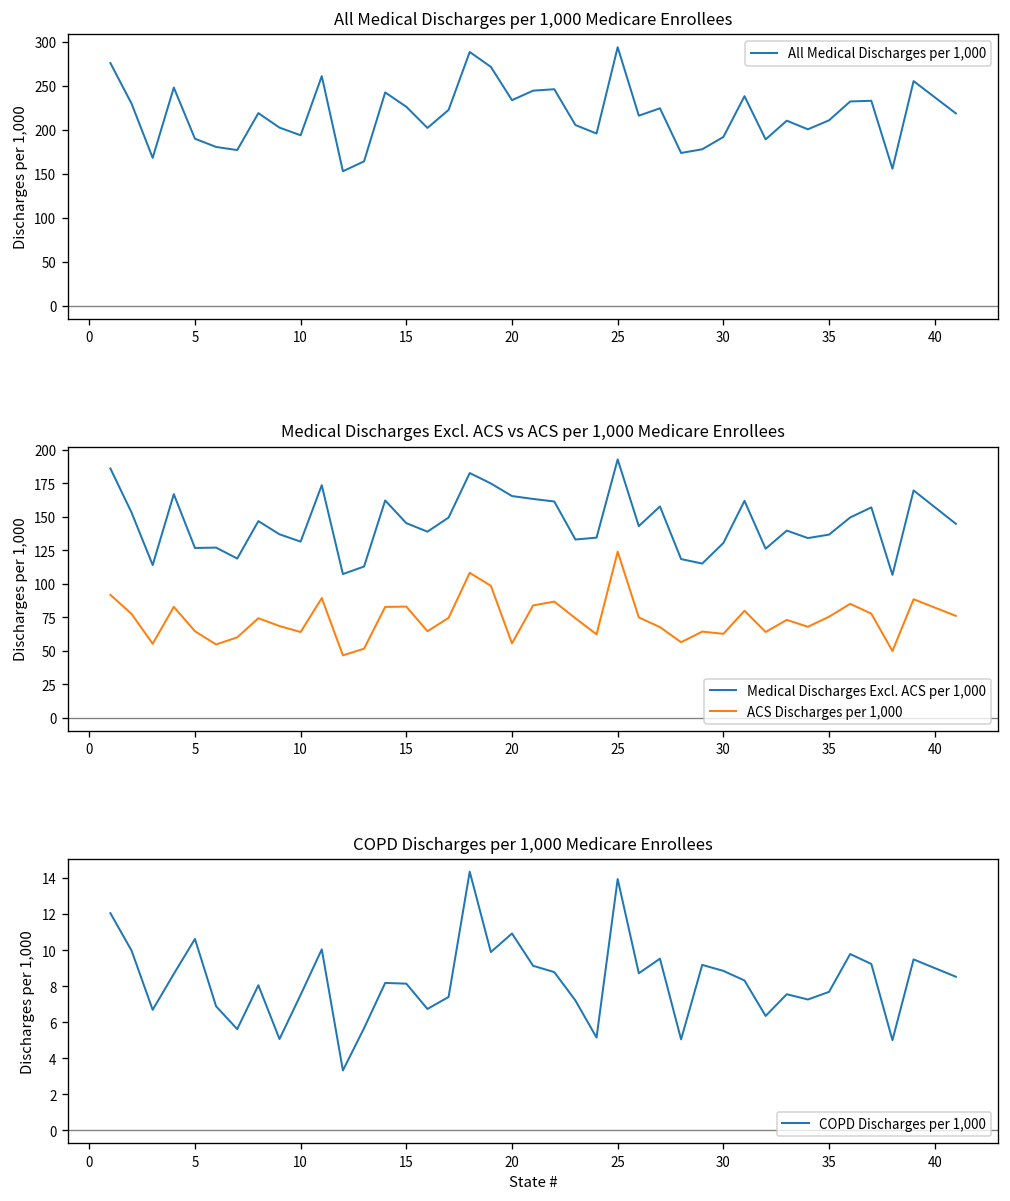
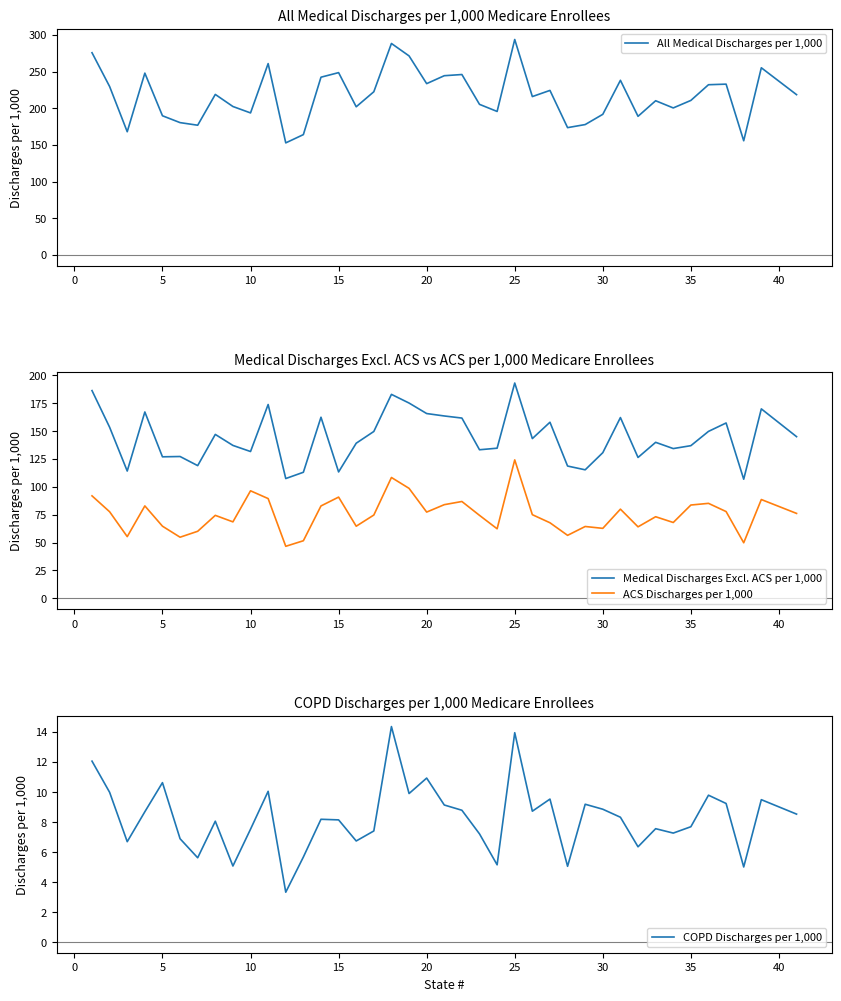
  {
    "All Medical Discharges per 1,000 Medicare Enrollees": {
      "5": 190,
      "10": 190,
-     "15": 230,
+     "15": 250,
      "20": 230,
      "25": 290,
      "30": 190,
      "35": 210
    },
    "Medical Discharges Excl. ACS vs ACS per 1,000 Medicare Enrollees": {
      "Medical Discharges Excl. ACS per 1,000": {
        "5": 127,
        "10": 132,
-       "15": 145,
+       "15": 113,
        "20": 166,
        "25": 193,
        "30": 131,
        "35": 137
      },
      "ACS Discharges per 1,000": {
        "5": 65,
-       "10": 64,
-       "15": 83,
-       "20": 56,
+       "10": 96,
+       "15": 91,
+       "20": 77,
        "25": 124,
        "30": 63,
-       "35": 76
+       "35": 84
      }
    },
    "COPD Discharges per 1,000 Medicare Enrollees": {
      "5": 10.6,
      "10": 7.5,
      "15": 8.1,
      "20": 10.9,
      "25": 13.9,
      "30": 8.8,
      "35": 7.7
    }
  }
